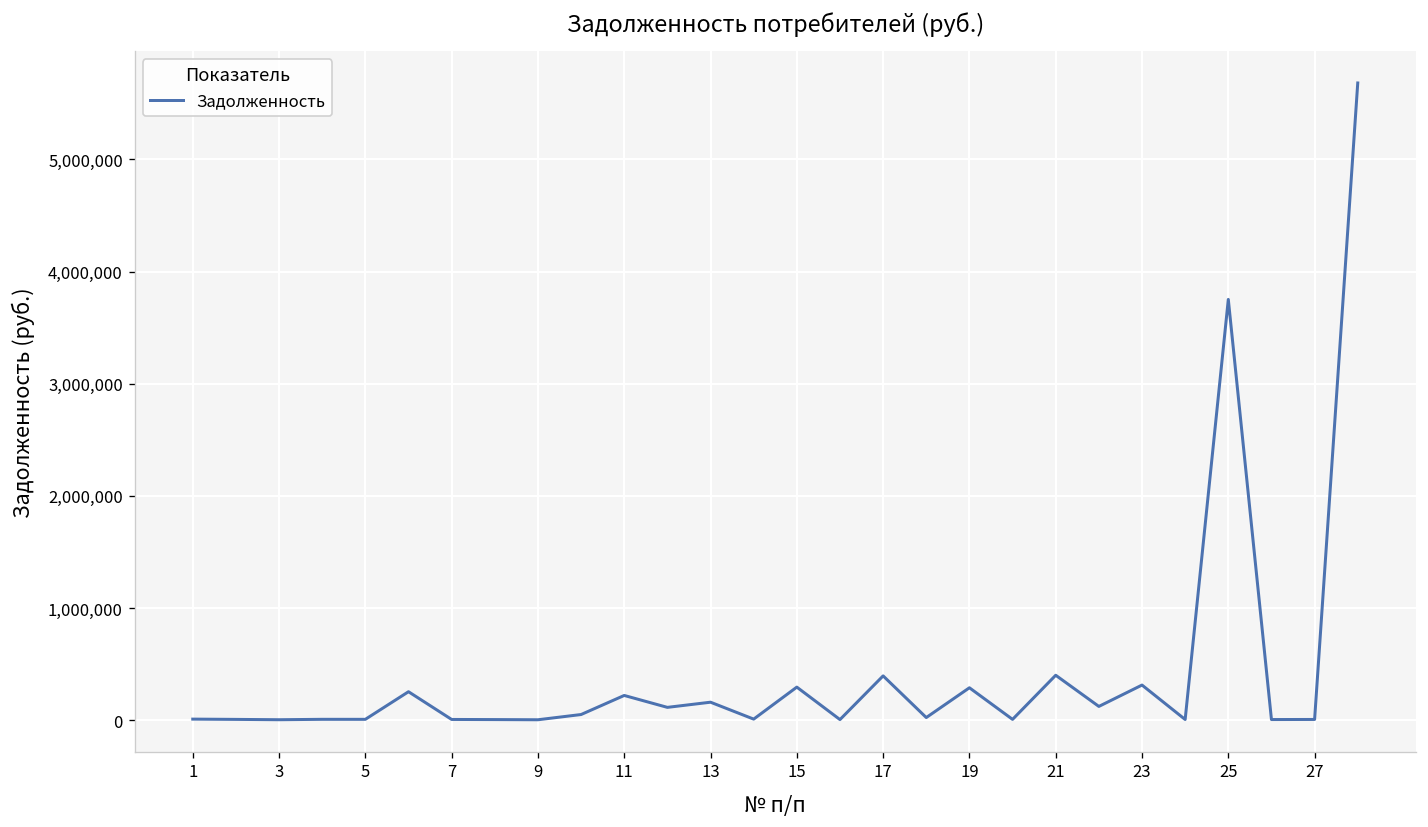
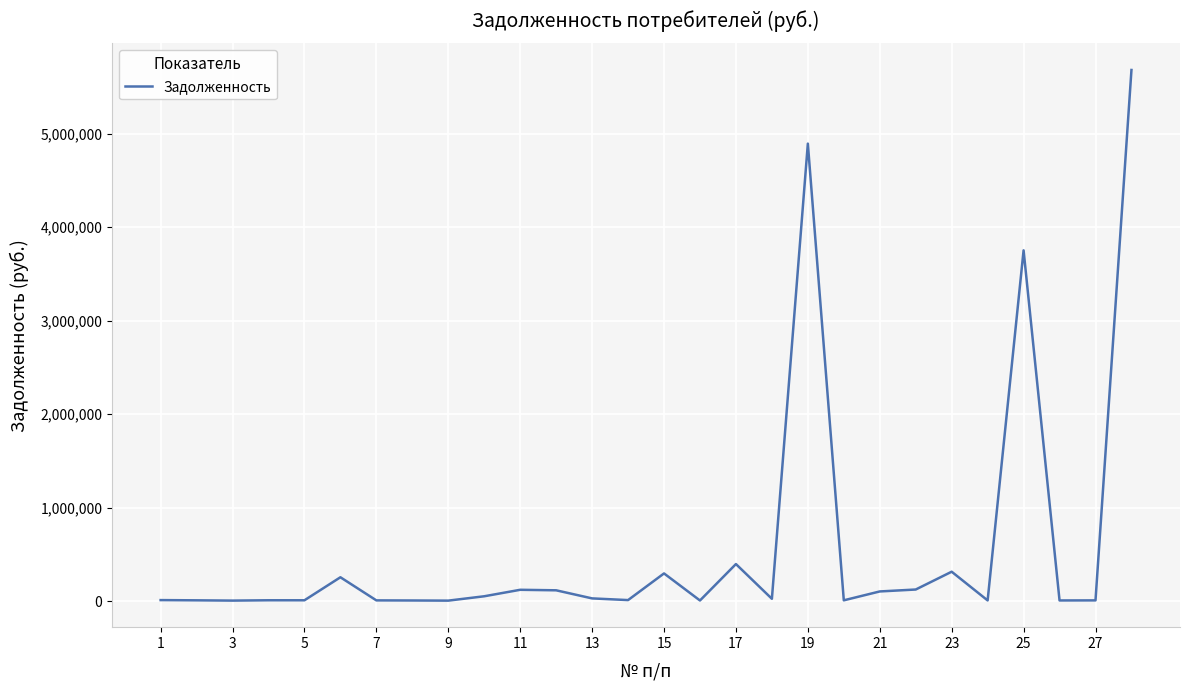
  {
    "1": "0",
    "3": "0",
    "5": "0",
    "7": "0",
    "9": "0",
-   "11": "200,000",
-   "13": "200,000",
+   "11": "100,000",
+   "13": "0",
    "15": "300,000",
    "17": "400,000",
-   "19": "300,000",
-   "21": "400,000",
+   "19": "4,900,000",
+   "21": "100,000",
    "23": "300,000",
    "25": "3,800,000",
    "27": "0"
  }
